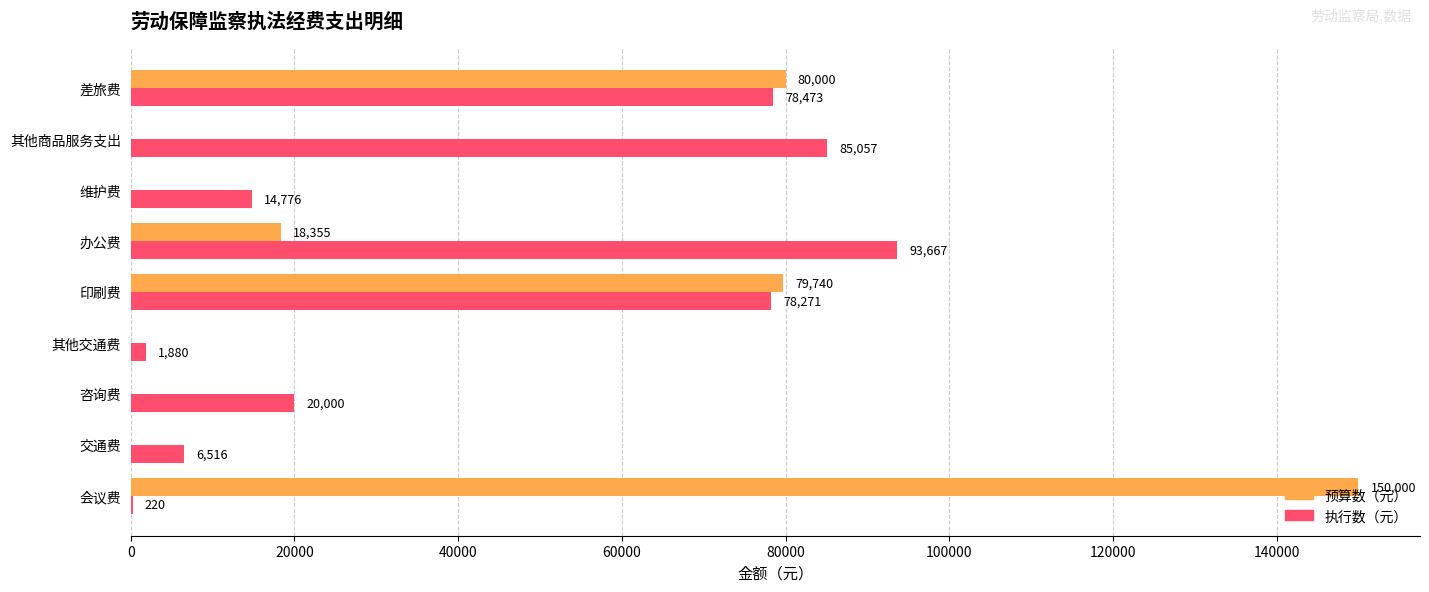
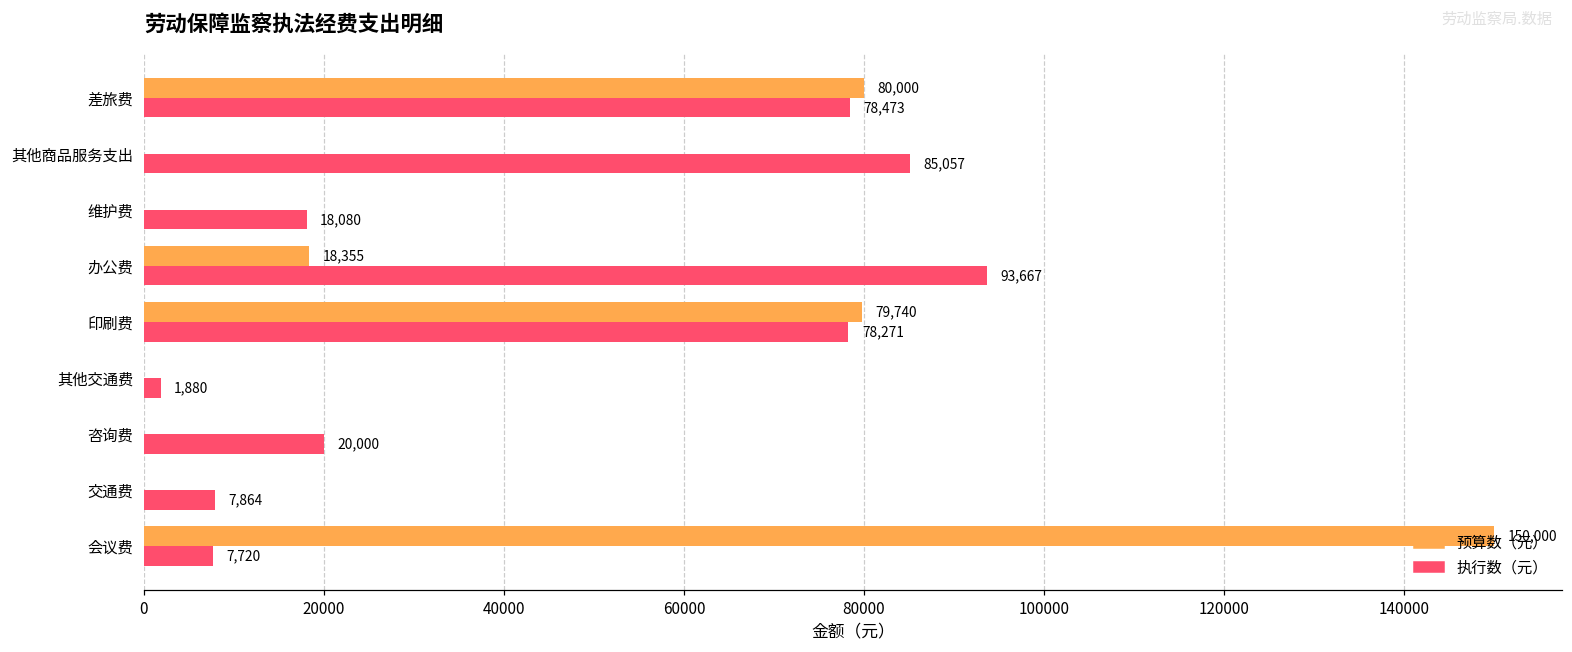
  {
    "预算数（元）": {
      "差旅费": "80,000",
      "办公费": "18,355",
      "印刷费": "79,740",
      "会议费": "150,000"
    },
    "执行数（元）": {
      "差旅费": "78,473",
      "其他商品服务支出": "85,057",
-     "维护费": "14,776",
+     "维护费": "18,080",
      "办公费": "93,667",
      "印刷费": "78,271",
      "其他交通费": "1,880",
      "咨询费": "20,000",
-     "交通费": "6,516",
-     "会议费": "220"
+     "交通费": "7,864",
+     "会议费": "7,720"
    }
  }
